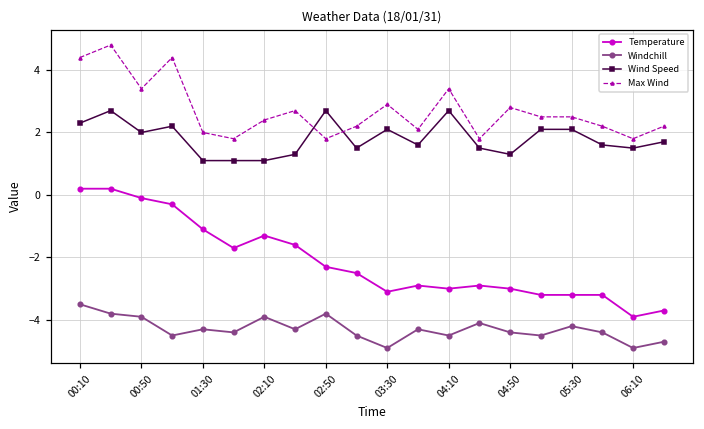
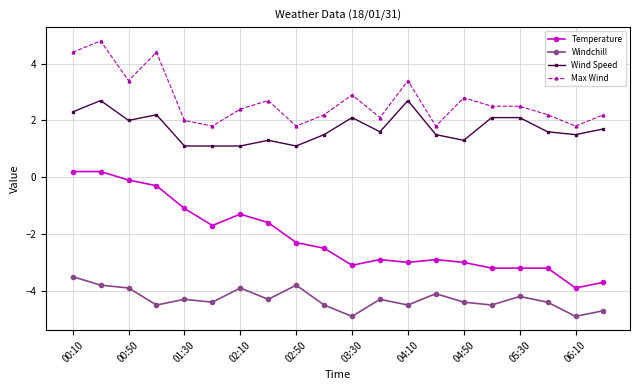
  {
    "Windchill": {
      "00:10": -3.5,
      "00:50": -3.9,
      "01:30": -4.3,
      "02:10": -3.9,
      "02:50": -3.8,
      "03:30": -4.9,
      "04:10": -4.5,
      "04:50": -4.4,
      "05:30": -4.2,
      "06:10": -4.9
    },
    "Wind Speed": {
      "00:10": 2.3,
      "00:50": 2.0,
      "01:30": 1.1,
      "02:10": 1.1,
-     "02:50": 2.7,
+     "02:50": 1.1,
      "03:30": 2.1,
      "04:10": 2.7,
      "04:50": 1.3,
      "05:30": 2.1,
      "06:10": 1.5
    }
  }
